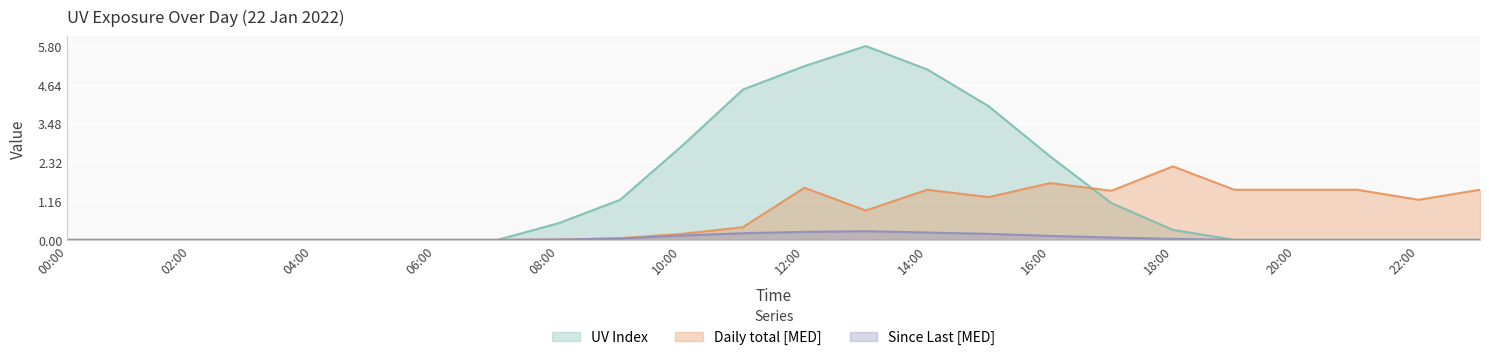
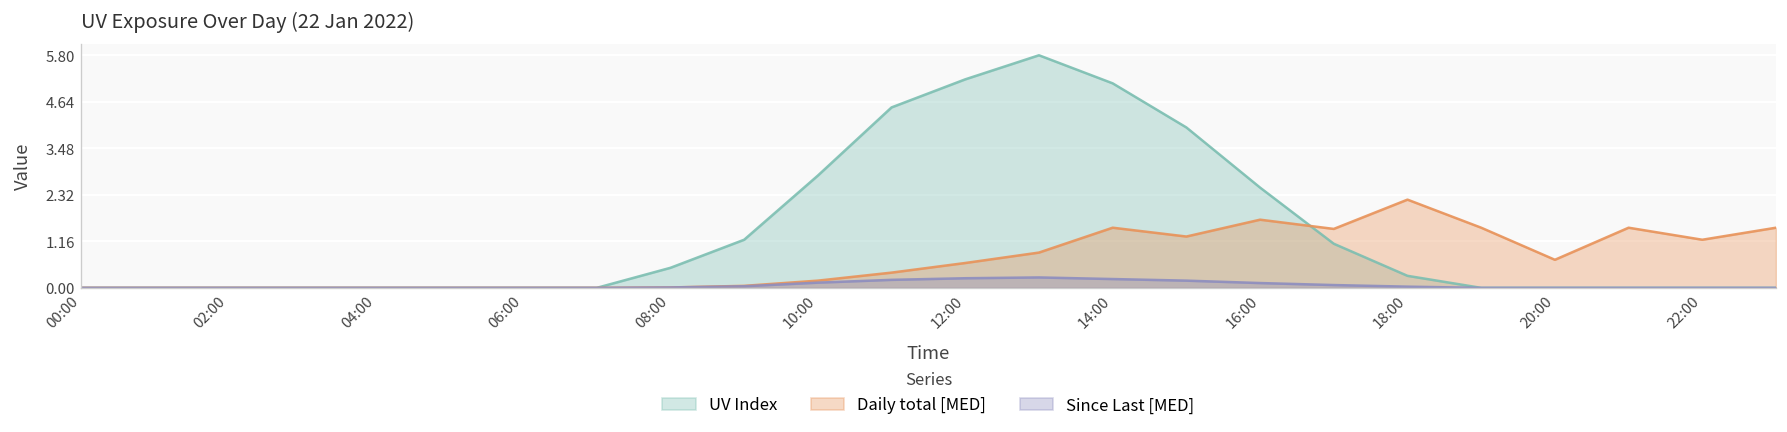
  {
    "Daily total [MED]": {
-     "12:00": 1.6,
+     "12:00": 0.6,
      "14:00": 1.5,
      "16:00": 1.7,
      "18:00": 2.2,
-     "20:00": 1.5,
+     "20:00": 0.7,
      "22:00": 1.2
    }
  }
